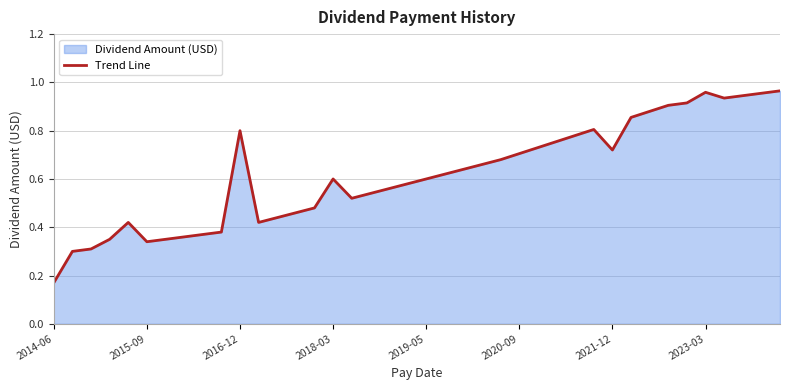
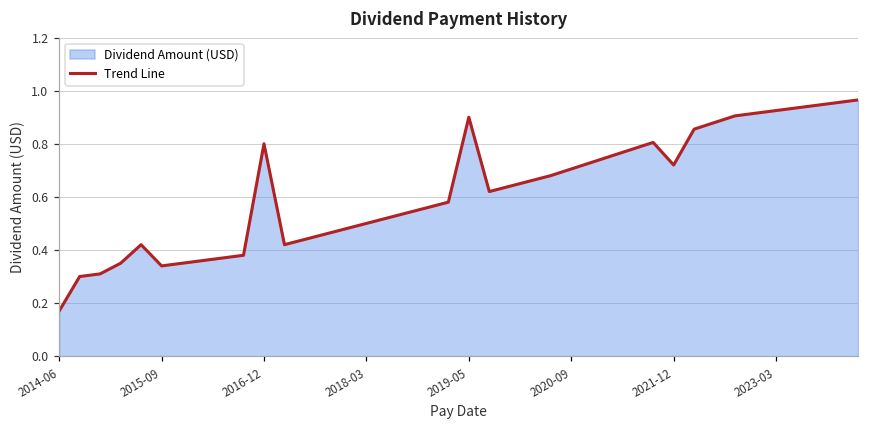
  {
    "2014-06": 0.17,
    "2015-09": 0.34,
    "2016-12": 0.80,
-   "2018-03": 0.6,
-   "2019-05": 0.6,
+   "2018-03": 0.5,
+   "2019-05": 0.9,
    "2020-09": 0.71,
    "2021-12": 0.72,
-   "2023-03": 0.96
+   "2023-03": 0.93
  }
